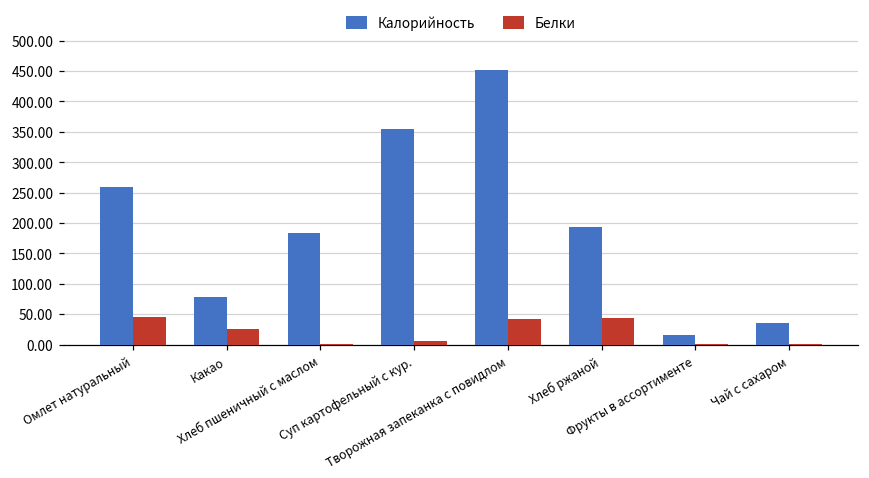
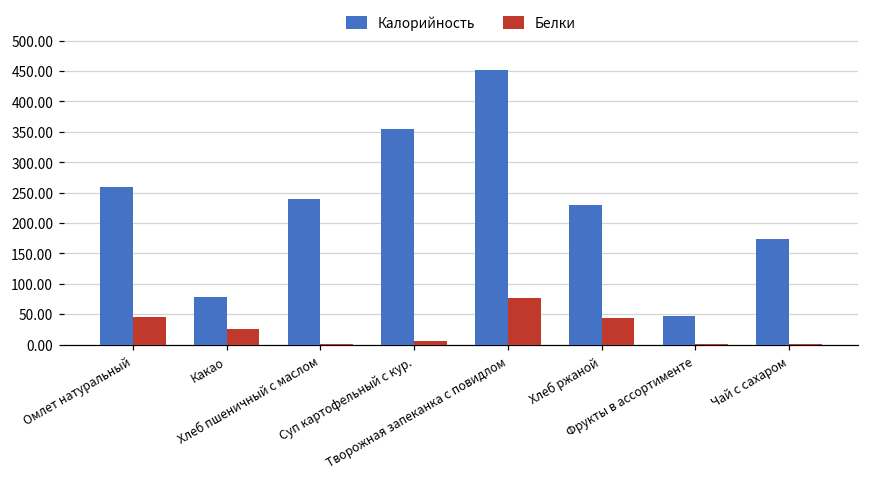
  {
    "Калорийность": {
      "Омлет натуральный": 260,
      "Какао": 80,
-     "Хлеб пшеничный с маслом": 180,
+     "Хлеб пшеничный с маслом": 240,
      "Суп картофельный с кур.": 350,
      "Творожная запеканка с повидлом": 450,
-     "Хлеб ржаной": 190,
-     "Фрукты в ассортименте": 20,
-     "Чай с сахаром": 40
+     "Хлеб ржаной": 230,
+     "Фрукты в ассортименте": 50,
+     "Чай с сахаром": 170
    },
    "Белки": {
      "Омлет натуральный": 40,
      "Какао": 30,
      "Суп картофельный с кур.": 10,
-     "Творожная запеканка с повидлом": 40,
+     "Творожная запеканка с повидлом": 80,
      "Хлеб ржаной": 40
    }
  }
